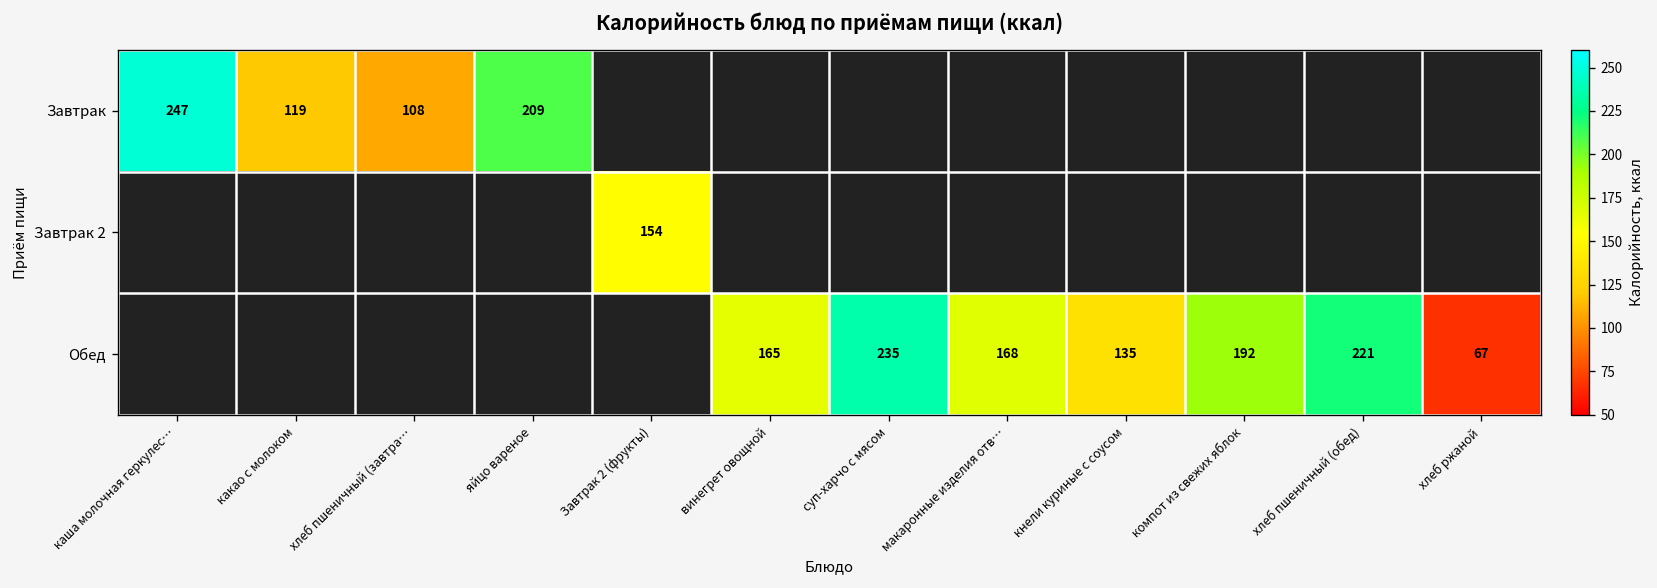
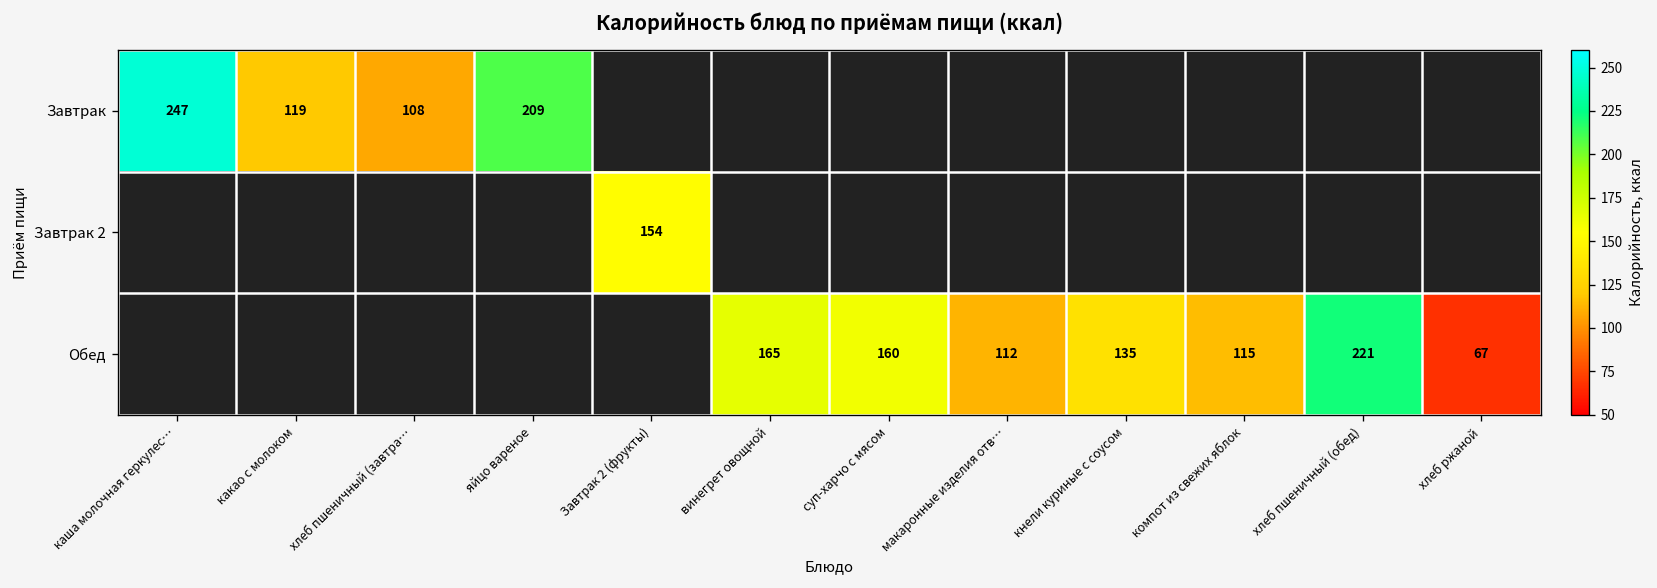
  {
    "Завтрак": {
      "каша молочная геркулес…": 247,
      "какао с молоком": 119,
      "хлеб пшеничный (завтра…": 108,
      "яйцо вареное": 209
    },
    "Завтрак 2": {
      "Завтрак 2 (фрукты)": 154
    },
    "Обед": {
      "винегрет овощной": 165,
-     "суп-харчо с мясом": 235,
-     "макаронные изделия отв…": 168,
+     "суп-харчо с мясом": 160,
+     "макаронные изделия отв…": 112,
      "кнели куриные с соусом": 135,
-     "компот из свежих яблок": 192,
+     "компот из свежих яблок": 115,
      "хлеб пшеничный (обед)": 221,
      "хлеб ржаной": 67
    }
  }
